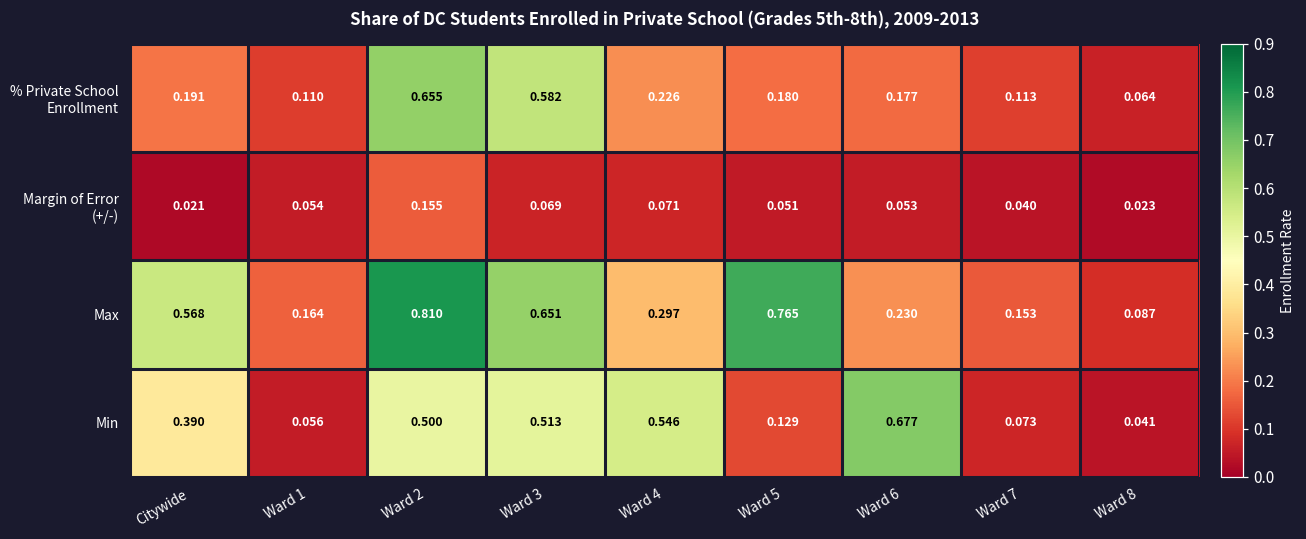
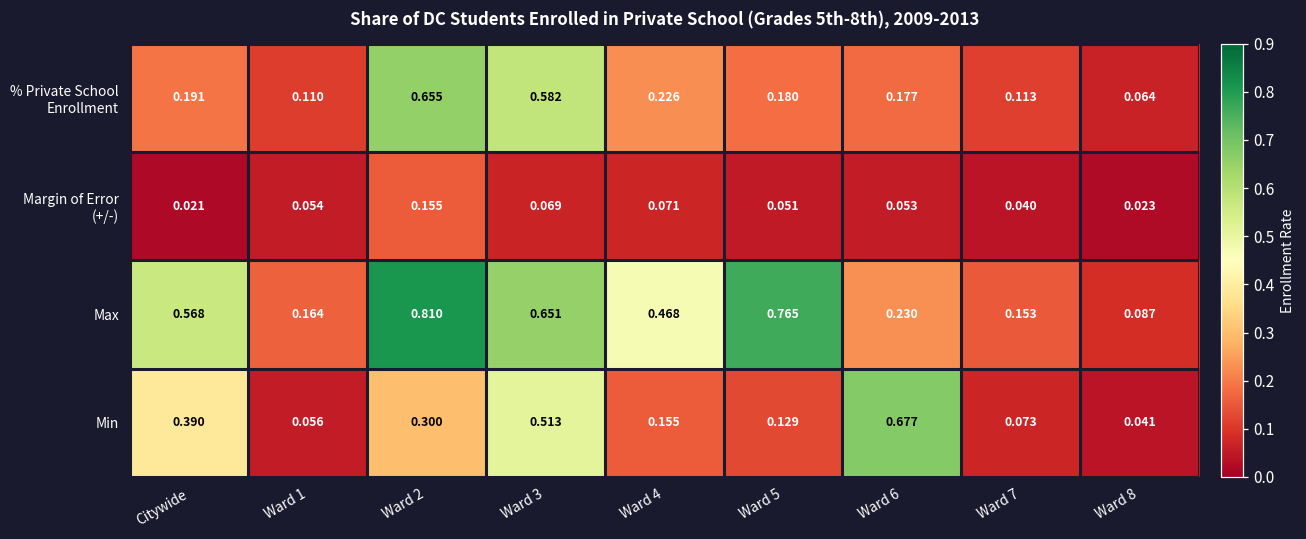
  {
    "% Private School Enrollment": {
      "Citywide": 0.191,
      "Ward 1": 0.110,
      "Ward 2": 0.655,
      "Ward 3": 0.582,
      "Ward 4": 0.226,
      "Ward 5": 0.180,
      "Ward 6": 0.177,
      "Ward 7": 0.113,
      "Ward 8": 0.064
    },
    "Margin of Error (+/-)": {
      "Citywide": 0.021,
      "Ward 1": 0.054,
      "Ward 2": 0.155,
      "Ward 3": 0.069,
      "Ward 4": 0.071,
      "Ward 5": 0.051,
      "Ward 6": 0.053,
      "Ward 7": 0.040,
      "Ward 8": 0.023
    },
    "Max": {
      "Citywide": 0.568,
      "Ward 1": 0.164,
      "Ward 2": 0.810,
      "Ward 3": 0.651,
-     "Ward 4": 0.297,
+     "Ward 4": 0.468,
      "Ward 5": 0.765,
      "Ward 6": 0.230,
      "Ward 7": 0.153,
      "Ward 8": 0.087
    },
    "Min": {
      "Citywide": 0.390,
      "Ward 1": 0.056,
-     "Ward 2": 0.500,
+     "Ward 2": 0.300,
      "Ward 3": 0.513,
-     "Ward 4": 0.546,
+     "Ward 4": 0.155,
      "Ward 5": 0.129,
      "Ward 6": 0.677,
      "Ward 7": 0.073,
      "Ward 8": 0.041
    }
  }
